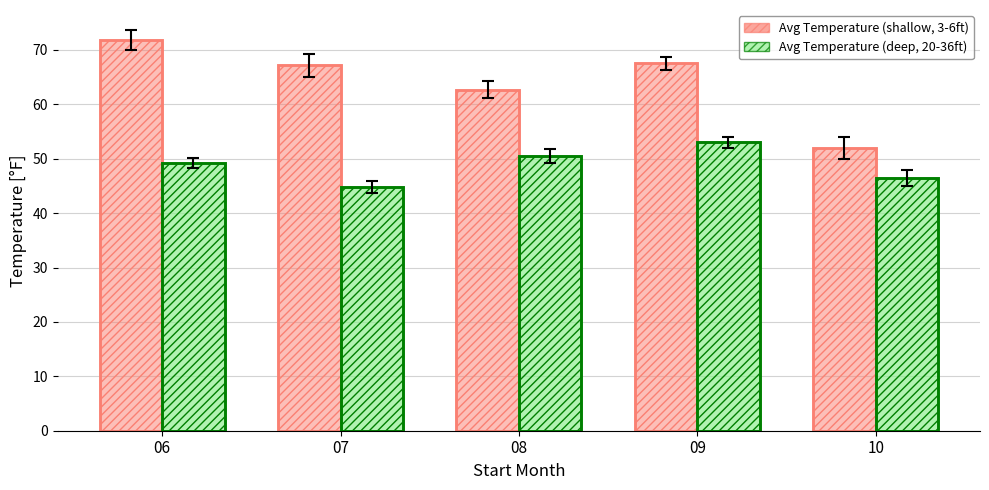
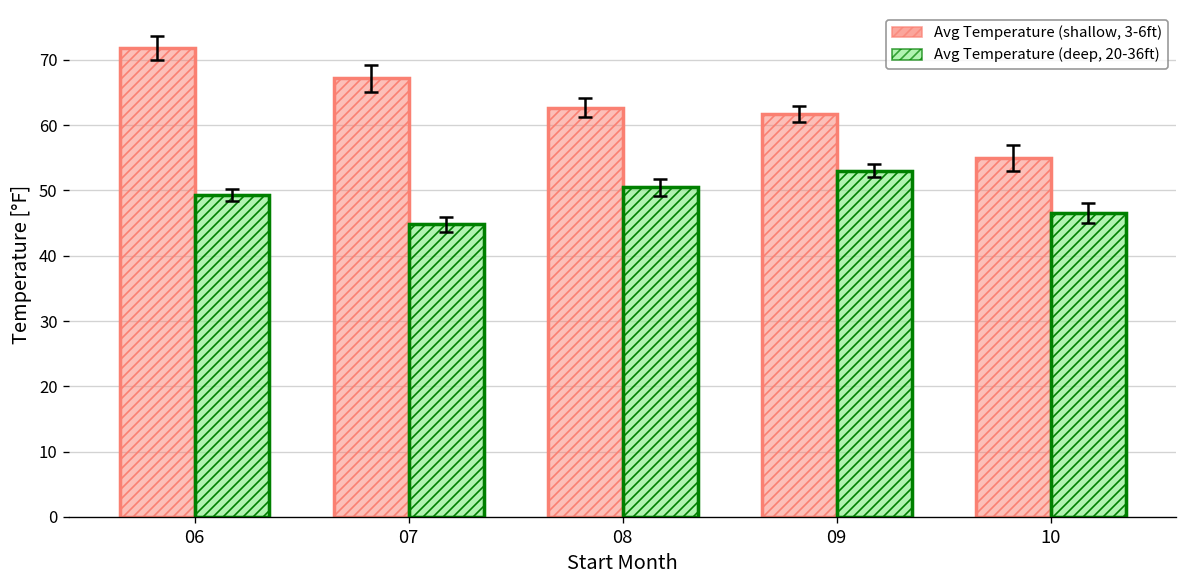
  {
    "Avg Temperature (shallow, 3-6ft)": {
      "06": 72,
      "07": 67,
      "08": 63,
-     "09": 68,
-     "10": 52
+     "09": 62,
+     "10": 55
    },
    "Avg Temperature (deep, 20-36ft)": {
      "06": 49,
      "07": 45,
      "08": 51,
      "09": 53,
      "10": 47
    }
  }
